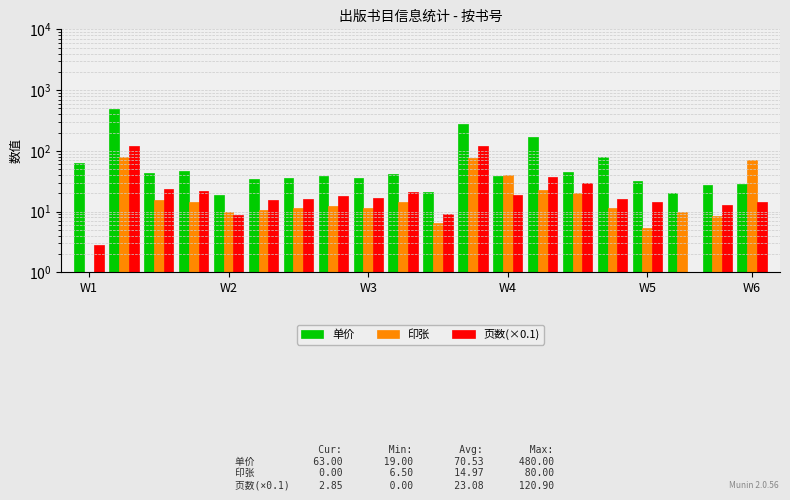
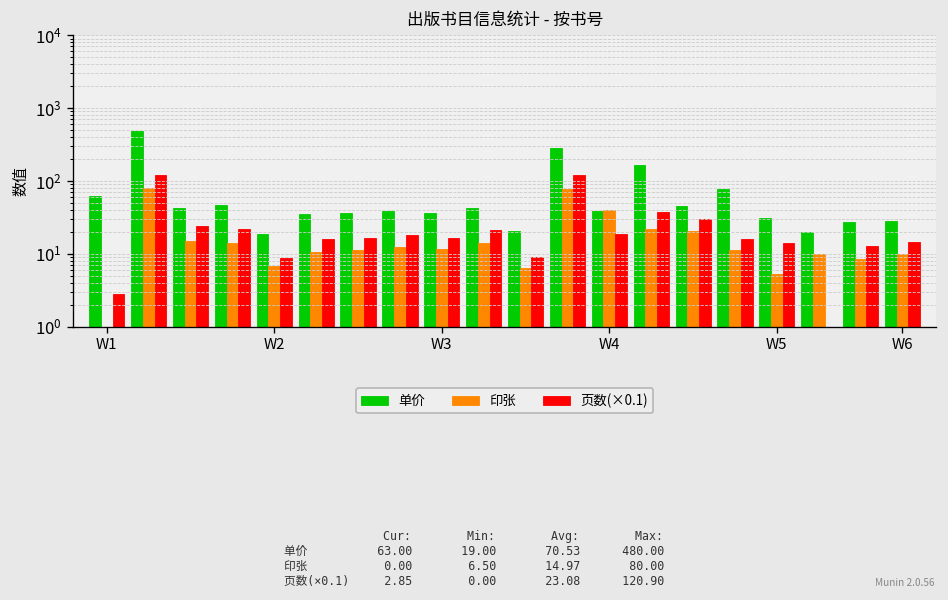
  {
    "印张": {
-     "W2": 10,
+     "W2": 7,
      "W3": 12,
      "W4": 40,
      "W5": 5,
-     "W6": 70
+     "W6": 10
    }
  }
